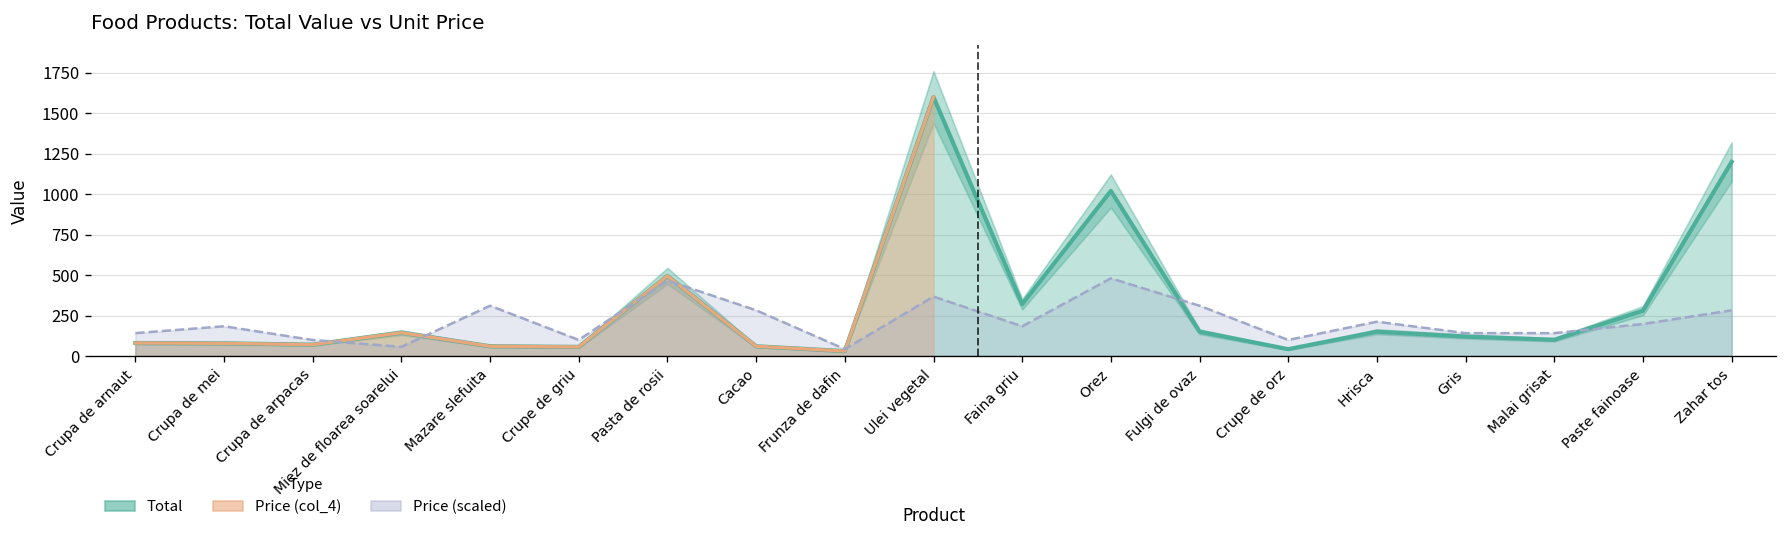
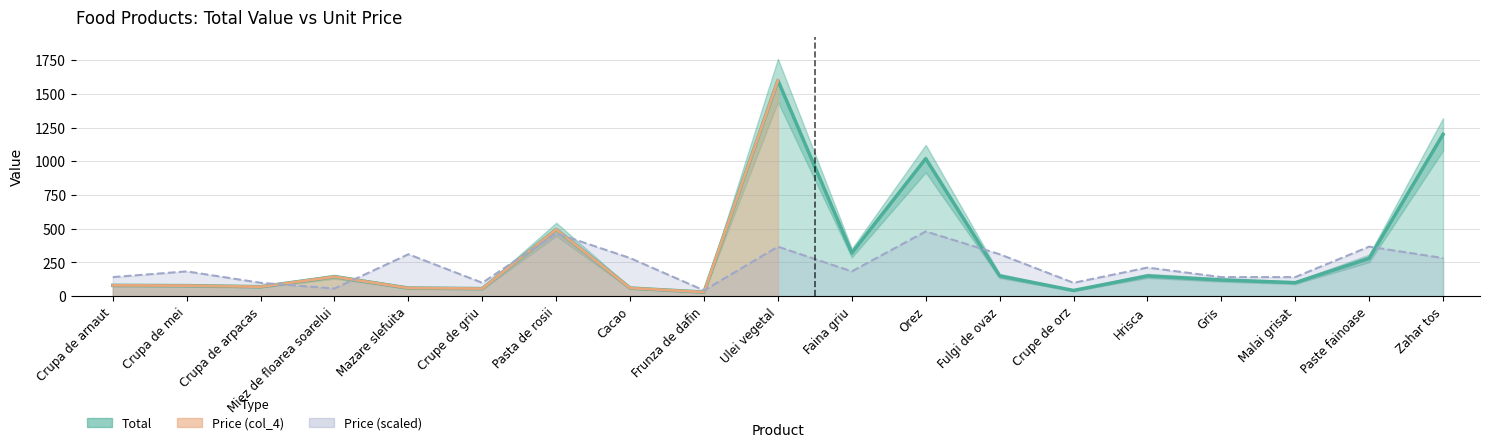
  {
    "Price (scaled)": {
      "Crupa de arnaut": 140,
      "Crupa de mei": 180,
      "Crupa de arpacas": 100,
      "Miez de floarea soarelui": 60,
      "Mazare slefuita": 310,
      "Crupe de griu": 100,
      "Pasta de rosii": 470,
      "Cacao": 280,
      "Ulei vegetal": 370,
      "Faina griu": 180,
      "Orez": 480,
      "Fulgi de ovaz": 310,
      "Crupe de orz": 100,
      "Hrisca": 210,
      "Malai grisat": 140,
-     "Paste fainoase": 200,
+     "Paste fainoase": 370,
      "Zahar tos": 280
    }
  }
